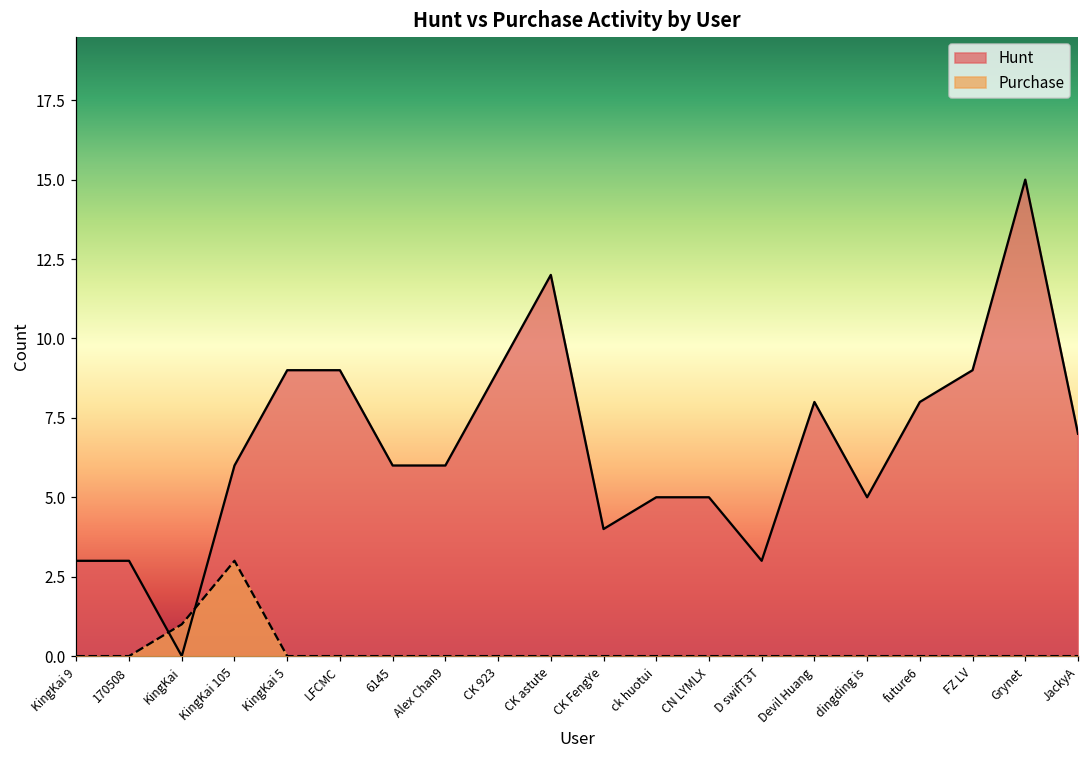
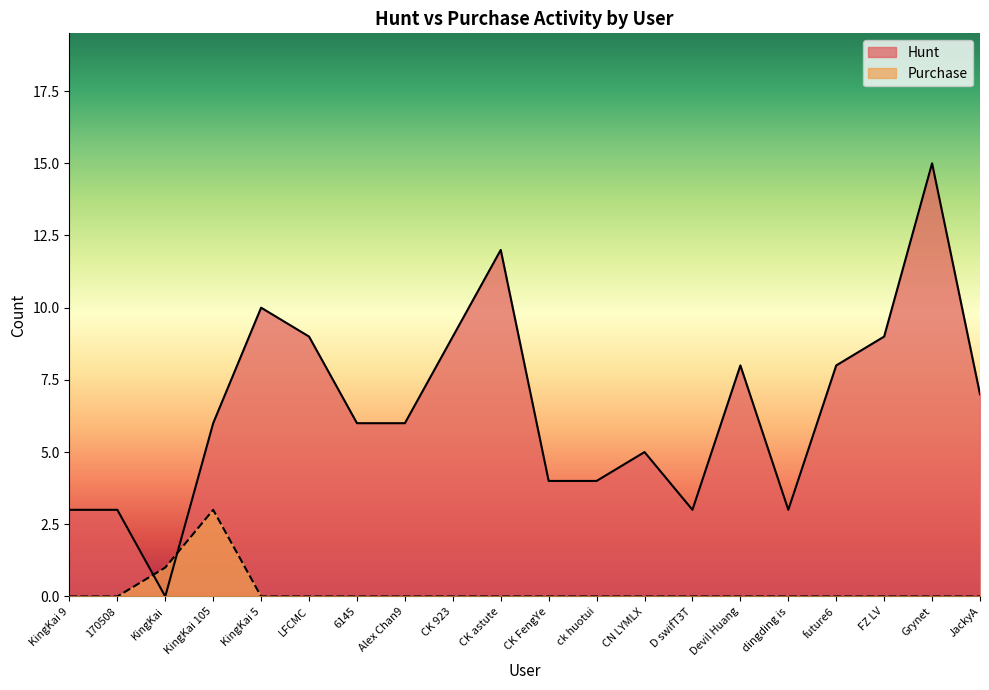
  {
    "Hunt": {
      "KingKai 9": 3,
      "170508": 3,
      "KingKai": 0,
      "KingKai 105": 6,
-     "KingKai 5": 9,
+     "KingKai 5": 10,
      "LFCMC": 9,
      "6145": 6,
      "Alex Chan9": 6,
      "CK 923": 9,
      "CK astute": 12,
      "CK FengYe": 4,
-     "ck huotui": 5,
+     "ck huotui": 4,
      "CN LYMLX": 5,
      "D swifT3T": 3,
      "Devil Huang": 8,
-     "dingding is": 5,
+     "dingding is": 3,
      "future6": 8,
      "FZ LV": 9,
      "Grynet": 15,
      "JackyA": 7
    },
    "Purchase": {
      "KingKai 9": 0,
      "170508": 0,
      "KingKai": 1,
      "KingKai 105": 3,
      "KingKai 5": 0,
      "LFCMC": 0,
      "6145": 0,
      "Alex Chan9": 0,
      "CK 923": 0,
      "CK astute": 0,
      "CK FengYe": 0,
      "ck huotui": 0,
      "CN LYMLX": 0,
      "D swifT3T": 0,
      "Devil Huang": 0,
      "dingding is": 0,
      "future6": 0,
      "FZ LV": 0,
      "Grynet": 0,
      "JackyA": 0
    }
  }
